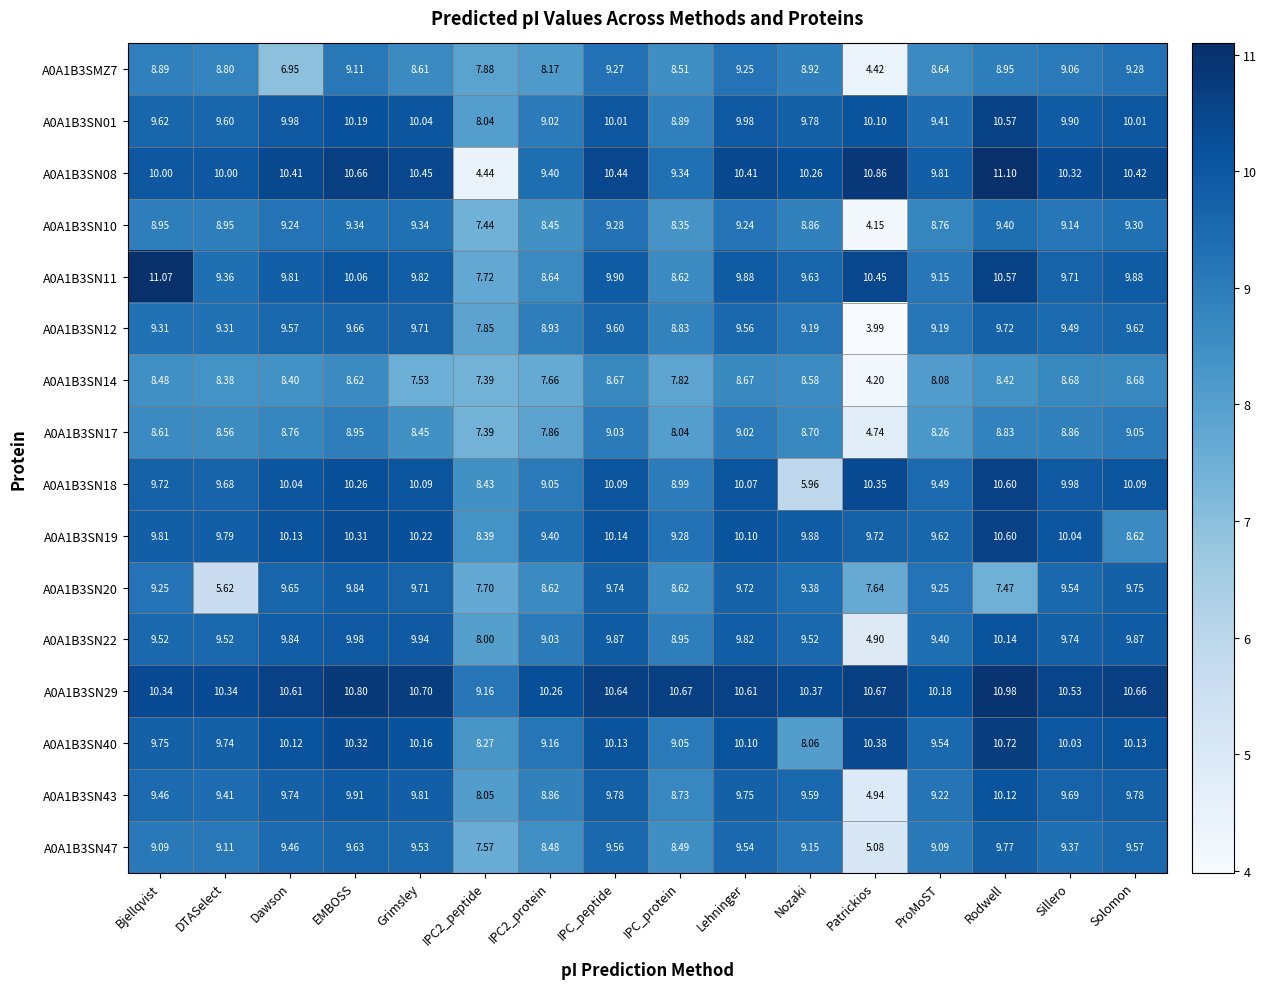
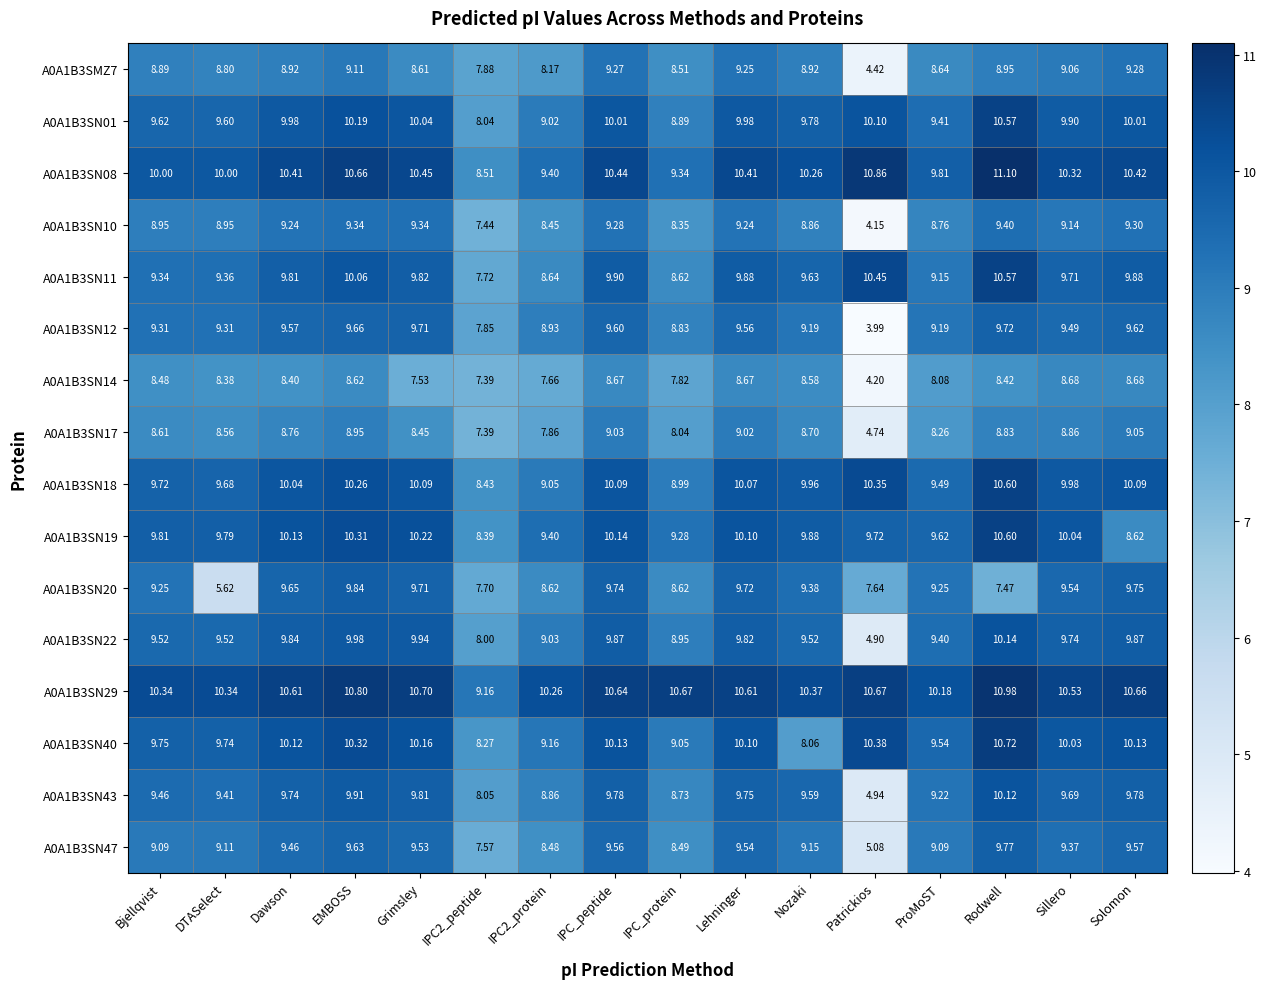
  {
    "A0A1B3SMZ7": {
      "Bjellqvist": 8.89,
      "DTASelect": 8.80,
-     "Dawson": 6.95,
+     "Dawson": 8.92,
      "EMBOSS": 9.11,
      "Grimsley": 8.61,
      "IPC2_peptide": 7.88,
      "IPC2_protein": 8.17,
      "IPC_peptide": 9.27,
      "IPC_protein": 8.51,
      "Lehninger": 9.25,
      "Nozaki": 8.92,
      "Patrickios": 4.42,
      "ProMoST": 8.64,
      "Rodwell": 8.95,
      "Sillero": 9.06,
      "Solomon": 9.28
    },
    "A0A1B3SN08": {
      "Bjellqvist": 10.00,
      "DTASelect": 10.00,
      "Dawson": 10.41,
      "EMBOSS": 10.66,
      "Grimsley": 10.45,
-     "IPC2_peptide": 4.44,
+     "IPC2_peptide": 8.51,
      "IPC2_protein": 9.40,
      "IPC_peptide": 10.44,
      "IPC_protein": 9.34,
      "Lehninger": 10.41,
      "Nozaki": 10.26,
      "Patrickios": 10.86,
      "ProMoST": 9.81,
      "Rodwell": 11.10,
      "Sillero": 10.32,
      "Solomon": 10.42
    },
    "A0A1B3SN11": {
-     "Bjellqvist": 11.07,
+     "Bjellqvist": 9.34,
      "DTASelect": 9.36,
      "Dawson": 9.81,
      "EMBOSS": 10.06,
      "Grimsley": 9.82,
      "IPC2_peptide": 7.72,
      "IPC2_protein": 8.64,
      "IPC_peptide": 9.90,
      "IPC_protein": 8.62,
      "Lehninger": 9.88,
      "Nozaki": 9.63,
      "Patrickios": 10.45,
      "ProMoST": 9.15,
      "Rodwell": 10.57,
      "Sillero": 9.71,
      "Solomon": 9.88
    },
    "A0A1B3SN18": {
      "Bjellqvist": 9.72,
      "DTASelect": 9.68,
      "Dawson": 10.04,
      "EMBOSS": 10.26,
      "Grimsley": 10.09,
      "IPC2_peptide": 8.43,
      "IPC2_protein": 9.05,
      "IPC_peptide": 10.09,
      "IPC_protein": 8.99,
      "Lehninger": 10.07,
-     "Nozaki": 5.96,
+     "Nozaki": 9.96,
      "Patrickios": 10.35,
      "ProMoST": 9.49,
      "Rodwell": 10.60,
      "Sillero": 9.98,
      "Solomon": 10.09
    }
  }
